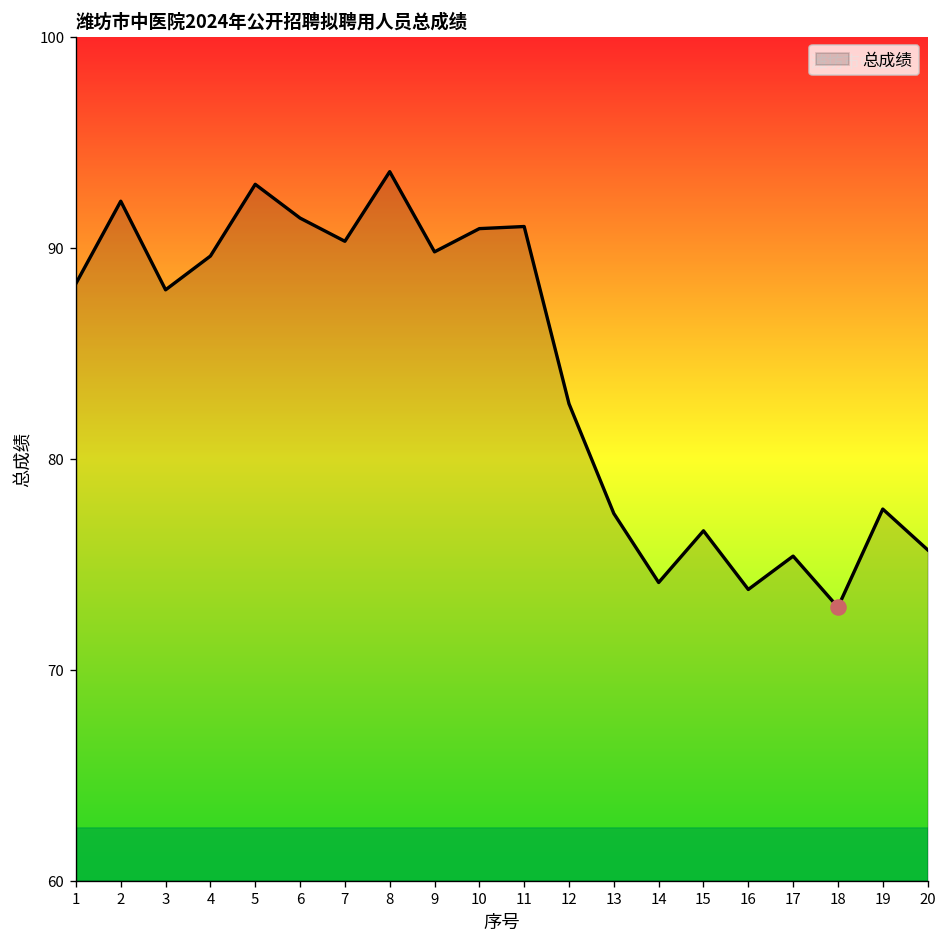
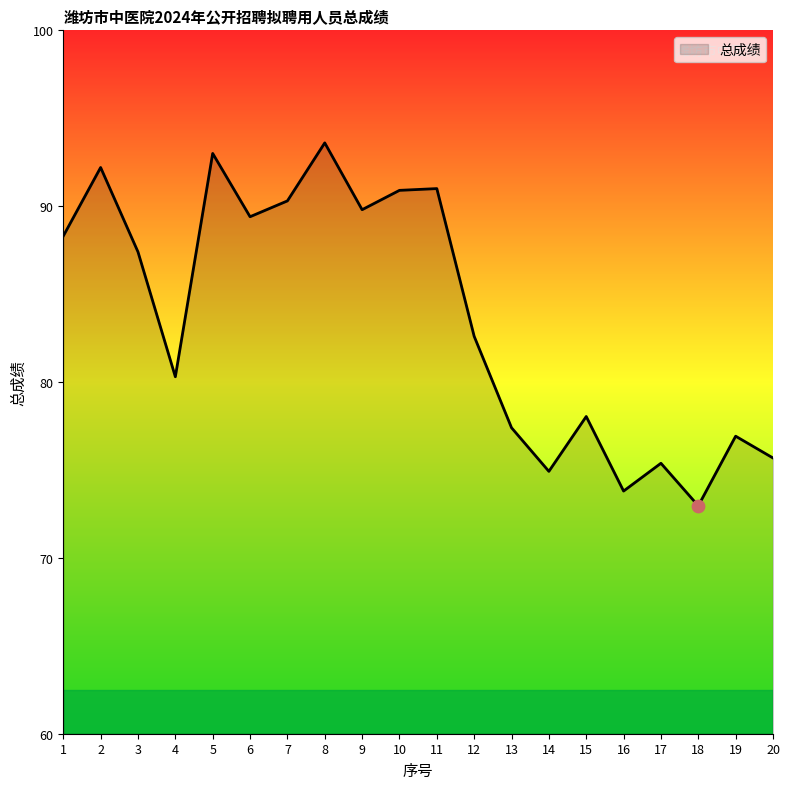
  {
    "总成绩": {
      "1": 88.3,
      "2": 92.2,
-     "3": 88.0,
-     "4": 89.6,
+     "3": 87.4,
+     "4": 80.3,
      "5": 93.0,
-     "6": 91.4,
+     "6": 89.4,
      "7": 90.3,
      "8": 93.6,
      "9": 89.8,
      "10": 90.9,
      "11": 91.0,
      "12": 82.6,
      "13": 77.4,
-     "14": 74.1,
-     "15": 76.6,
+     "14": 74.9,
+     "15": 78.0,
      "16": 73.8,
      "17": 75.4,
-     "19": 77.6,
+     "19": 76.9,
      "20": 75.7
    }
  }
